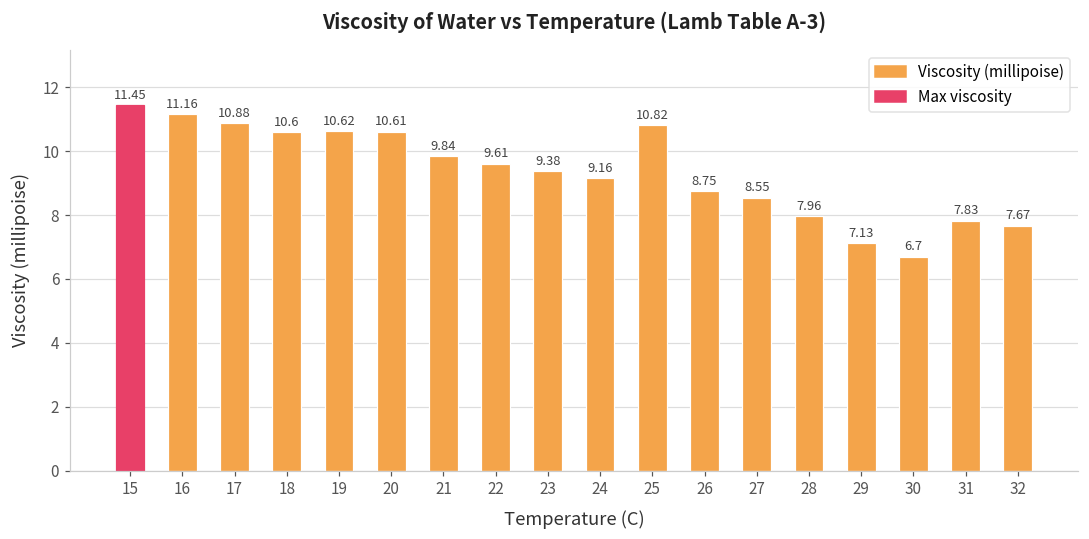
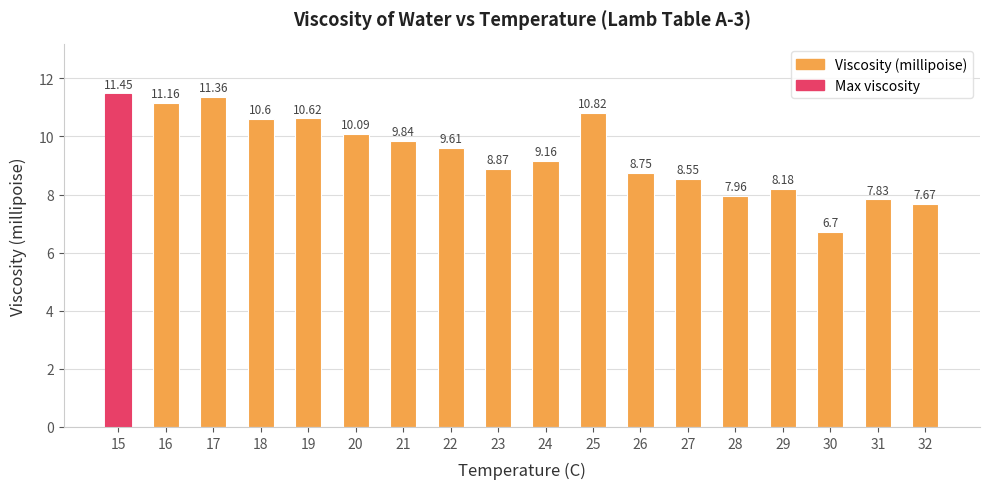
  {
    "15": 11.45,
    "16": 11.16,
-   "17": 10.88,
+   "17": 11.36,
    "18": 10.6,
    "19": 10.62,
-   "20": 10.61,
+   "20": 10.09,
    "21": 9.84,
    "22": 9.61,
-   "23": 9.38,
+   "23": 8.87,
    "24": 9.16,
    "25": 10.82,
    "26": 8.75,
    "27": 8.55,
    "28": 7.96,
-   "29": 7.13,
+   "29": 8.18,
    "30": 6.7,
    "31": 7.83,
    "32": 7.67
  }
